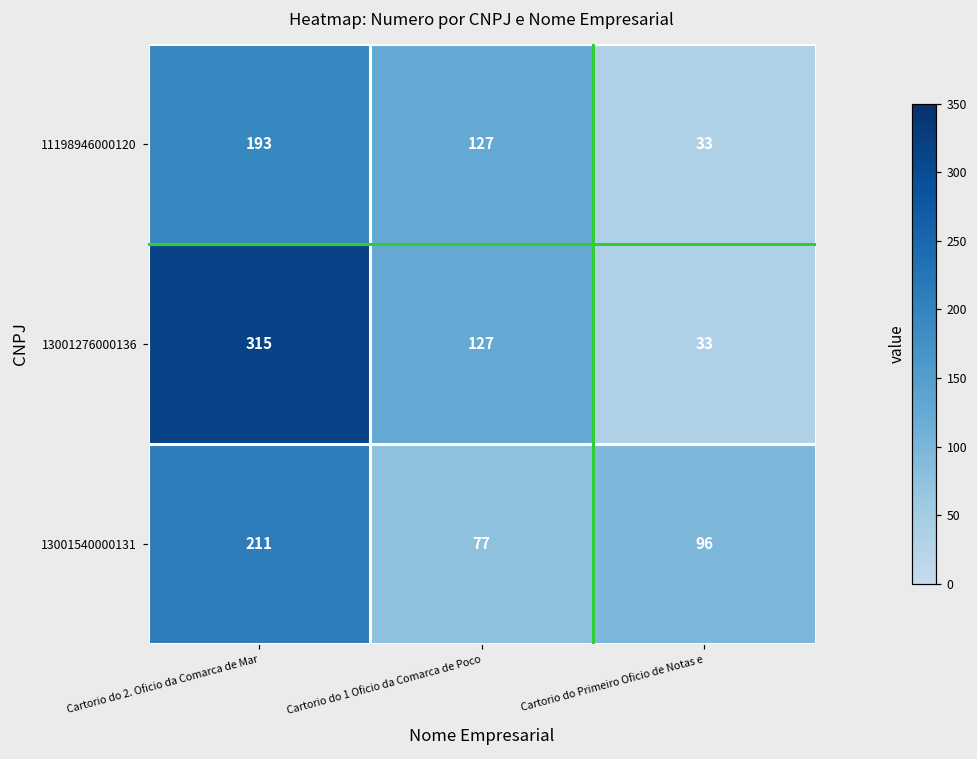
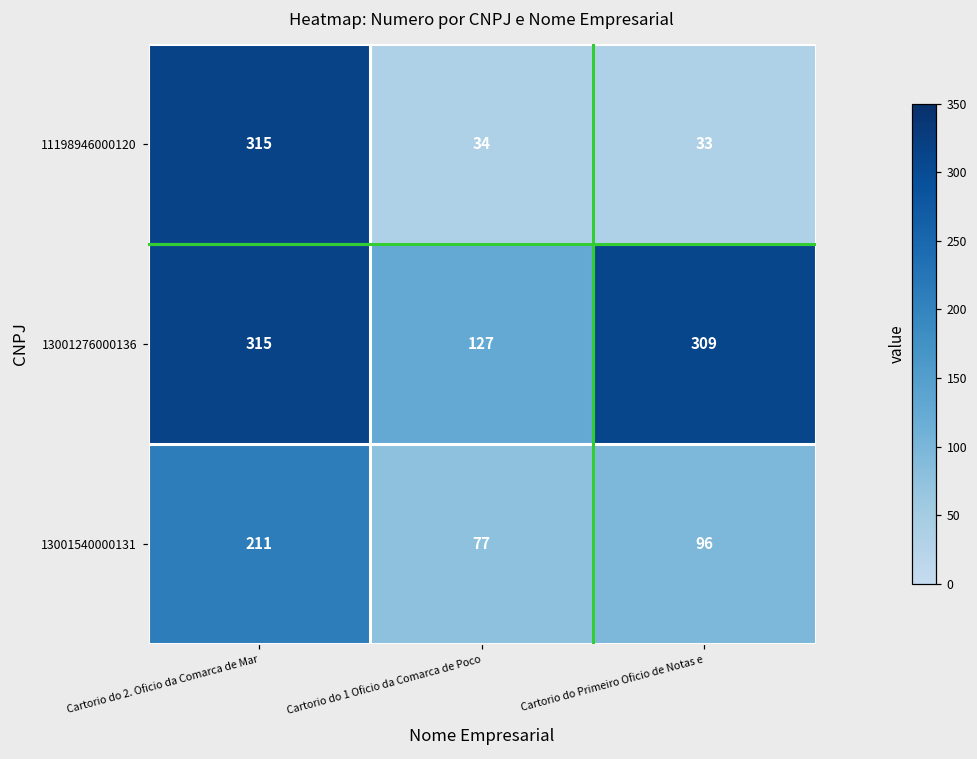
  {
    "11198946000120": {
-     "Cartorio do 2. Oficio da Comarca de Mar": 193,
-     "Cartorio do 1 Oficio da Comarca de Poco": 127,
+     "Cartorio do 2. Oficio da Comarca de Mar": 315,
+     "Cartorio do 1 Oficio da Comarca de Poco": 34,
      "Cartorio do Primeiro Oficio de Notas e": 33
    },
    "13001276000136": {
      "Cartorio do 2. Oficio da Comarca de Mar": 315,
      "Cartorio do 1 Oficio da Comarca de Poco": 127,
-     "Cartorio do Primeiro Oficio de Notas e": 33
+     "Cartorio do Primeiro Oficio de Notas e": 309
    },
    "13001540000131": {
      "Cartorio do 2. Oficio da Comarca de Mar": 211,
      "Cartorio do 1 Oficio da Comarca de Poco": 77,
      "Cartorio do Primeiro Oficio de Notas e": 96
    }
  }
